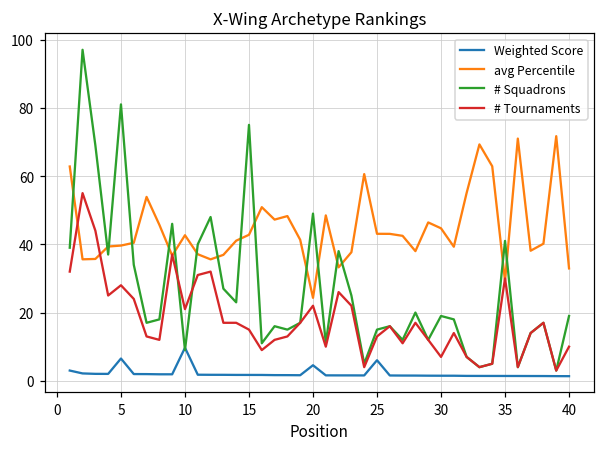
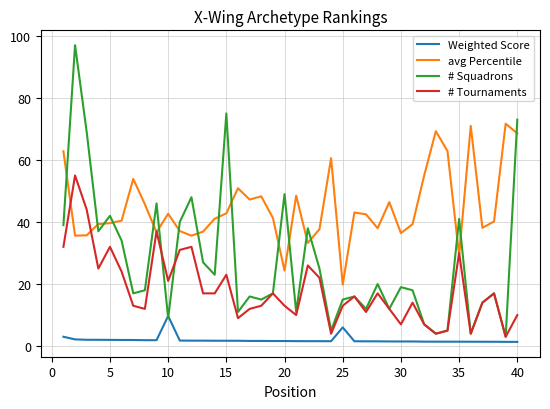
  {
    "Weighted Score": {
-     "5": 7,
+     "5": 2,
      "15": 2,
-     "20": 5,
+     "20": 2,
      "25": 6,
      "30": 1,
      "35": 1,
      "40": 1
    },
    "avg Percentile": {
      "5": 40,
      "10": 43,
      "15": 43,
      "20": 24,
-     "25": 43,
-     "30": 45,
-     "40": 33
+     "25": 20,
+     "30": 36,
+     "40": 69
    },
    "# Squadrons": {
-     "5": 81,
+     "5": 42,
      "15": 75,
      "20": 49,
      "25": 15,
      "30": 19,
      "35": 41,
-     "40": 19
+     "40": 73
    },
    "# Tournaments": {
-     "5": 28,
+     "5": 32,
      "10": 21,
-     "15": 15,
-     "20": 22,
+     "15": 23,
+     "20": 13,
      "25": 13,
      "30": 7,
      "40": 10
    }
  }
